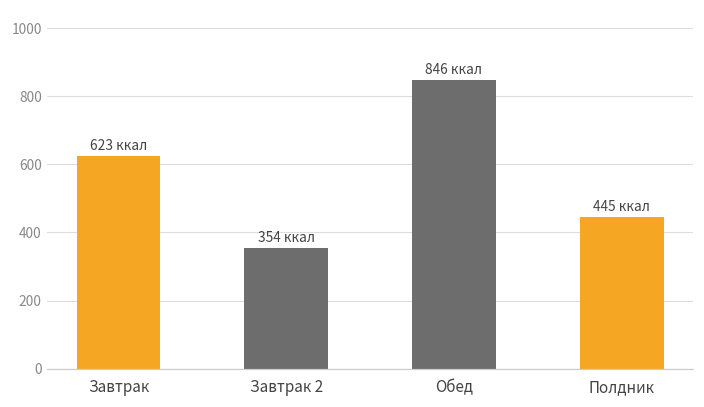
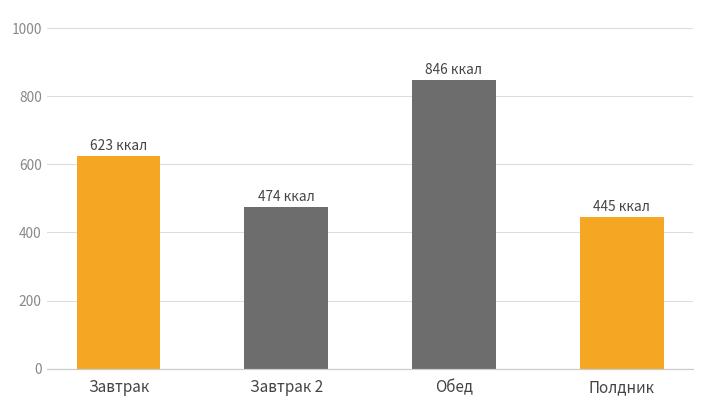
  {
    "Завтрак": 623,
-   "Завтрак 2": 354,
+   "Завтрак 2": 474,
    "Обед": 846,
    "Полдник": 445
  }
